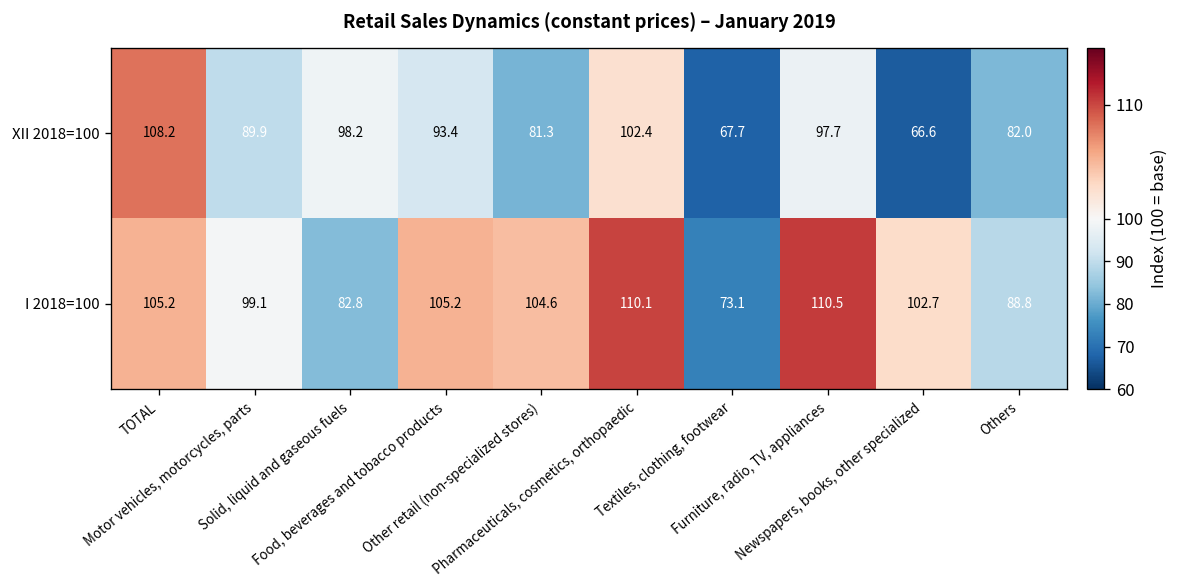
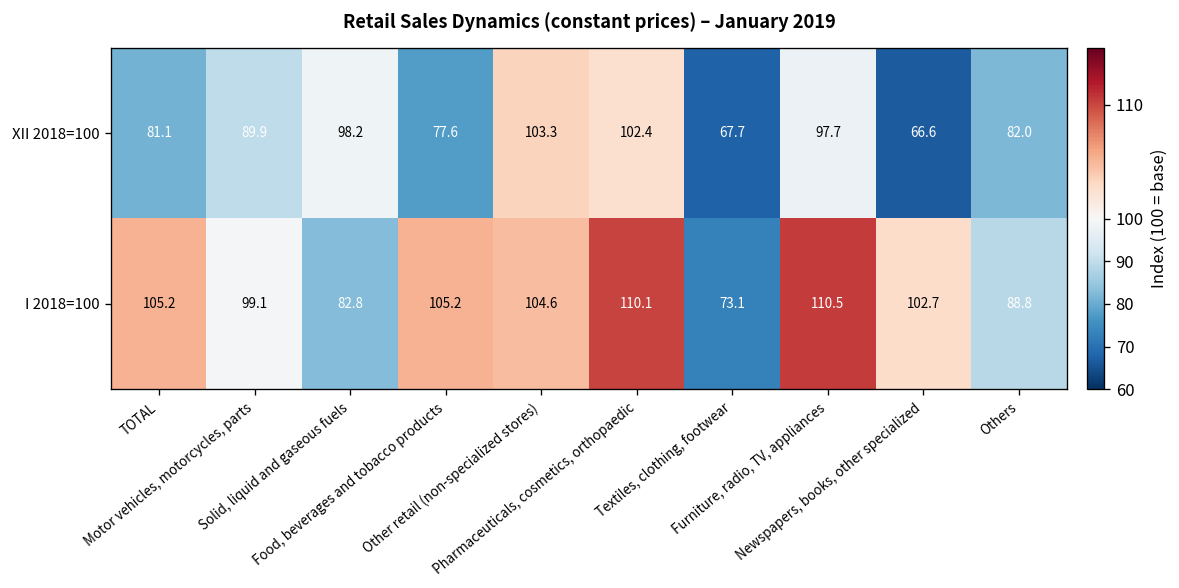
  {
    "XII 2018=100": {
-     "TOTAL": 108.2,
+     "TOTAL": 81.1,
      "Motor vehicles, motorcycles, parts": 89.9,
      "Solid, liquid and gaseous fuels": 98.2,
-     "Food, beverages and tobacco products": 93.4,
-     "Other retail (non-specialized stores)": 81.3,
+     "Food, beverages and tobacco products": 77.6,
+     "Other retail (non-specialized stores)": 103.3,
      "Pharmaceuticals, cosmetics, orthopaedic": 102.4,
      "Textiles, clothing, footwear": 67.7,
      "Furniture, radio, TV, appliances": 97.7,
      "Newspapers, books, other specialized": 66.6,
      "Others": 82.0
    },
    "I 2018=100": {
      "TOTAL": 105.2,
      "Motor vehicles, motorcycles, parts": 99.1,
      "Solid, liquid and gaseous fuels": 82.8,
      "Food, beverages and tobacco products": 105.2,
      "Other retail (non-specialized stores)": 104.6,
      "Pharmaceuticals, cosmetics, orthopaedic": 110.1,
      "Textiles, clothing, footwear": 73.1,
      "Furniture, radio, TV, appliances": 110.5,
      "Newspapers, books, other specialized": 102.7,
      "Others": 88.8
    }
  }
